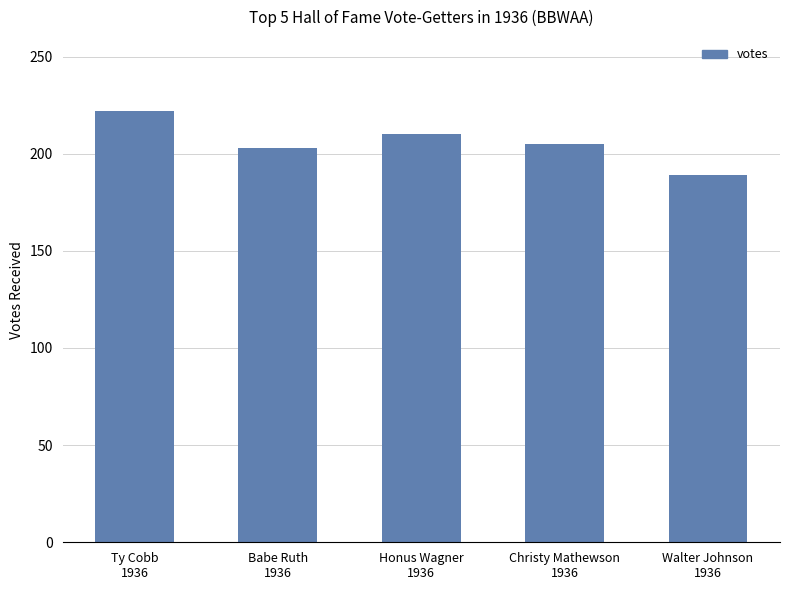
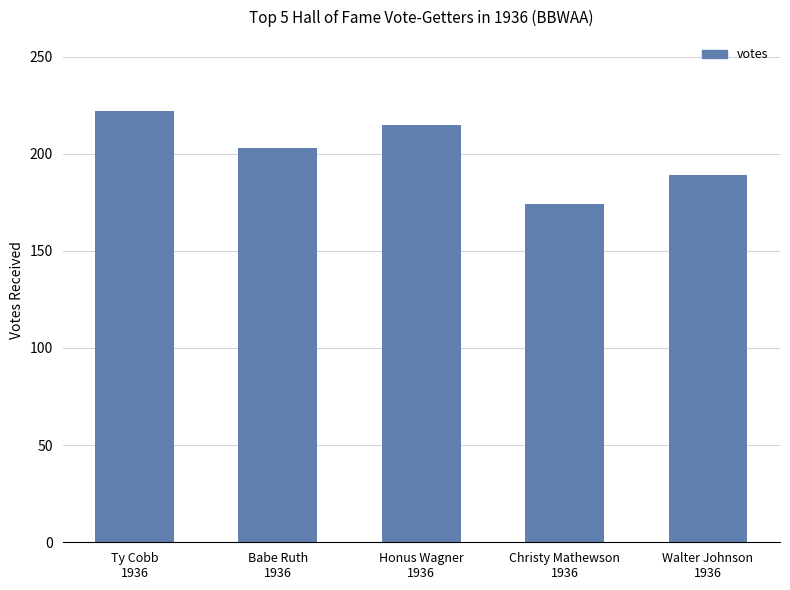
  {
    "Ty Cobb 1936": 222,
    "Babe Ruth 1936": 203,
-   "Honus Wagner 1936": 210,
-   "Christy Mathewson 1936": 205,
+   "Honus Wagner 1936": 215,
+   "Christy Mathewson 1936": 174,
    "Walter Johnson 1936": 189
  }
